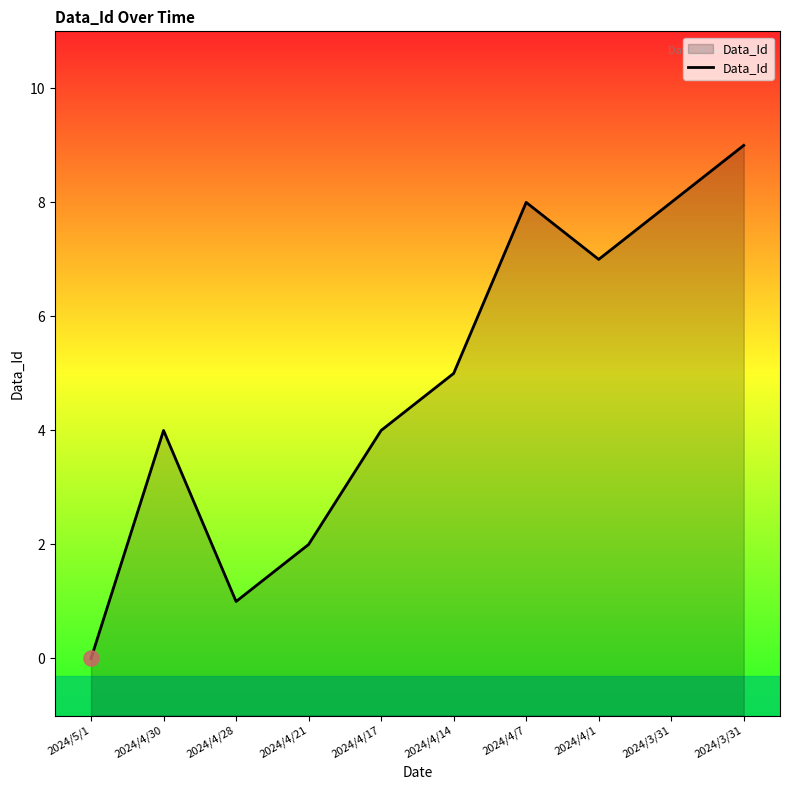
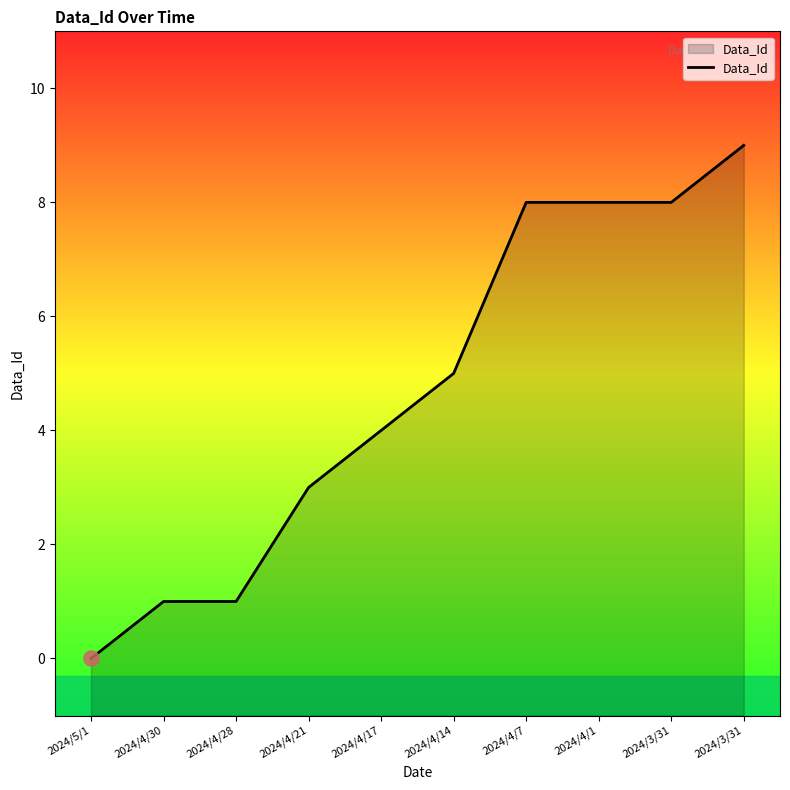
  {
    "Data_Id": {
-     "2024/4/30": 4,
+     "2024/4/30": 1,
      "2024/4/28": 1,
-     "2024/4/21": 2,
+     "2024/4/21": 3,
      "2024/4/17": 4,
      "2024/4/14": 5,
      "2024/4/7": 8,
-     "2024/4/1": 7
+     "2024/4/1": 8
    }
  }
